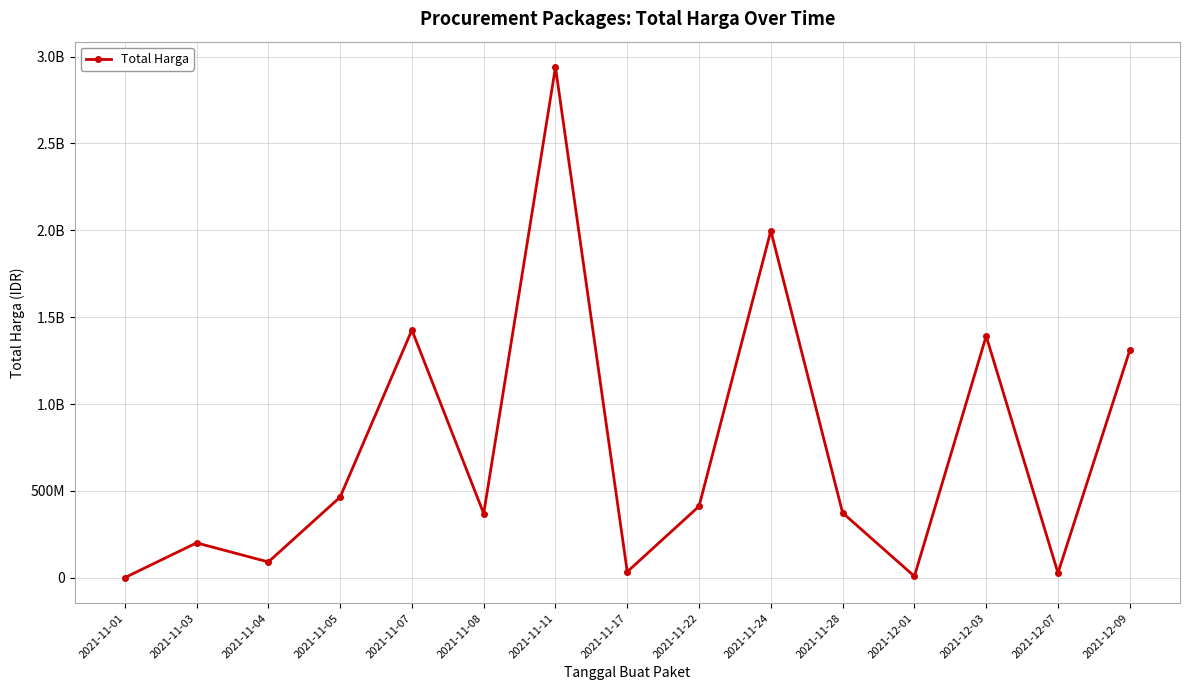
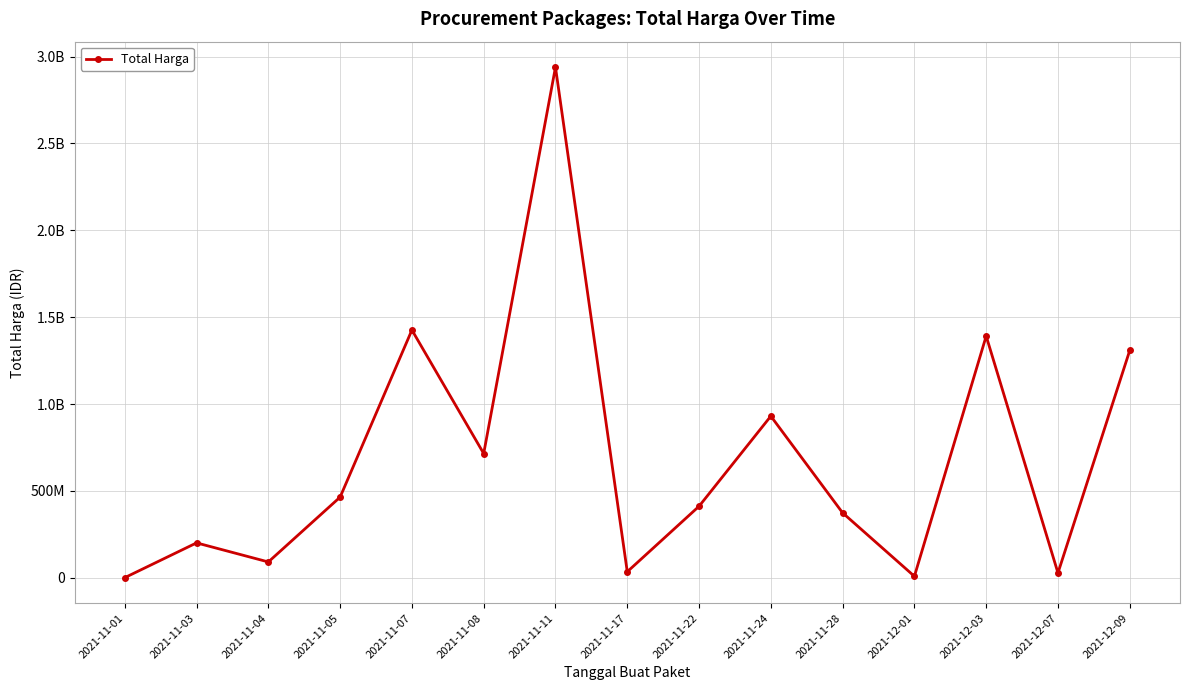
  {
    "2021-11-01": 0,
    "2021-11-03": 200000000,
    "2021-11-04": 90000000,
    "2021-11-05": 460000000,
    "2021-11-07": 1430000000,
-   "2021-11-08": 370000000,
+   "2021-11-08": 710000000,
    "2021-11-11": 2940000000,
    "2021-11-17": 30000000,
    "2021-11-22": 410000000,
-   "2021-11-24": 2000000000,
+   "2021-11-24": 930000000,
    "2021-11-28": 370000000,
    "2021-12-01": 10000000,
    "2021-12-03": 1390000000,
    "2021-12-07": 30000000,
    "2021-12-09": 1310000000
  }
